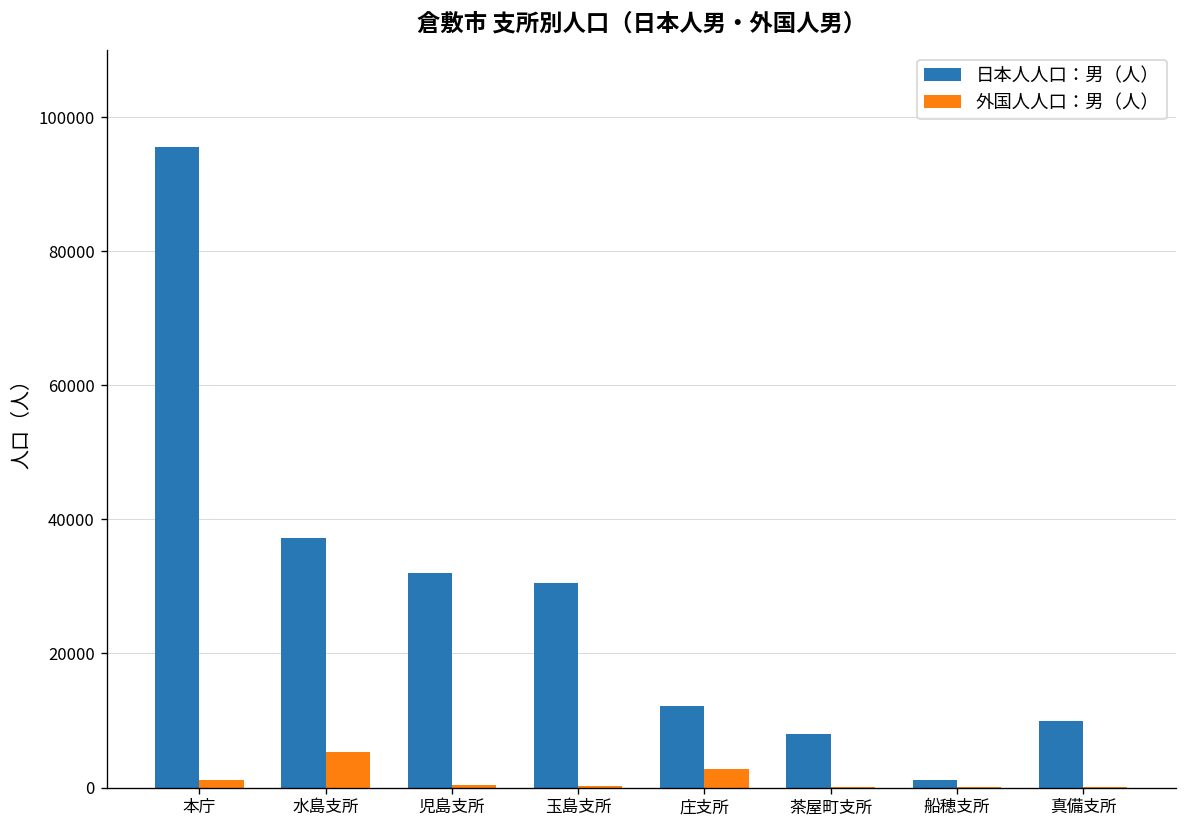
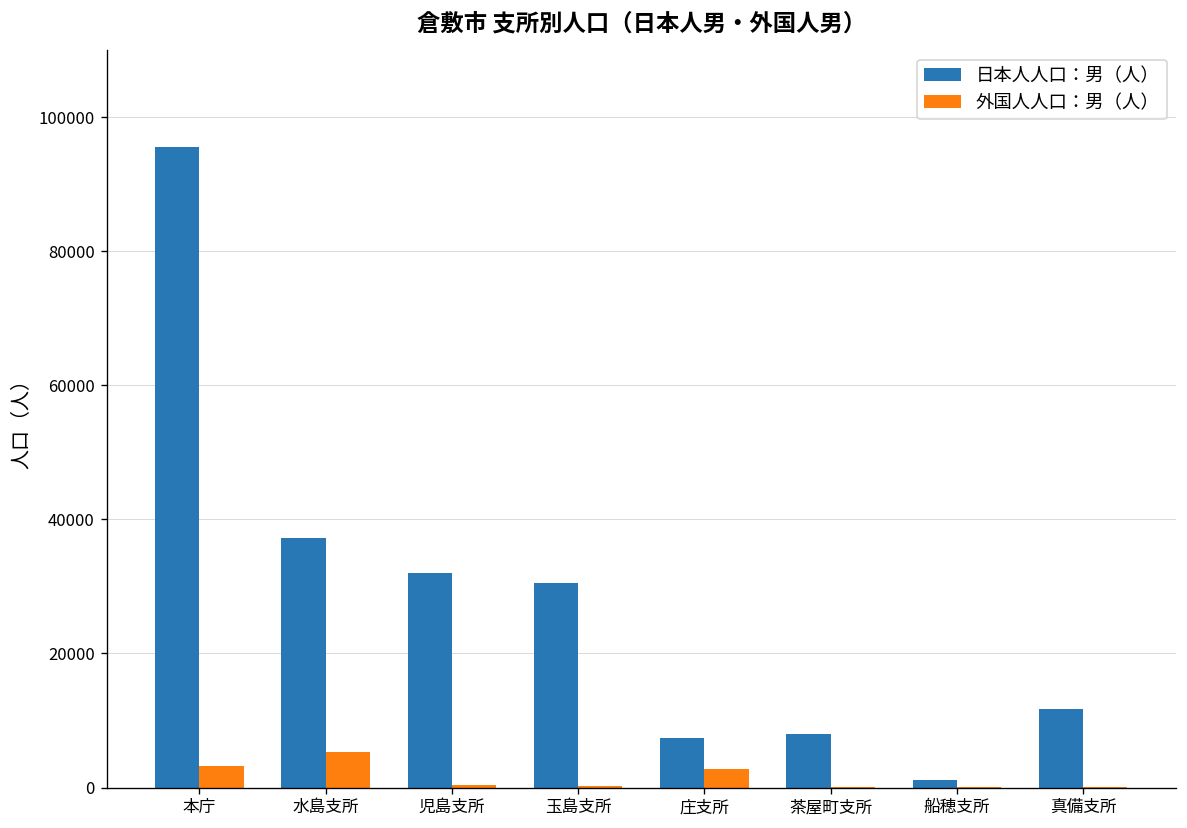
  {
    "日本人人口：男（人）": {
      "本庁": 96000,
      "水島支所": 37000,
      "児島支所": 32000,
      "玉島支所": 31000,
-     "庄支所": 12000,
+     "庄支所": 7000,
      "茶屋町支所": 8000,
      "船穂支所": 1000,
-     "真備支所": 10000
+     "真備支所": 12000
    },
    "外国人人口：男（人）": {
-     "本庁": 1000,
+     "本庁": 3000,
      "水島支所": 5000,
      "庄支所": 3000
    }
  }
